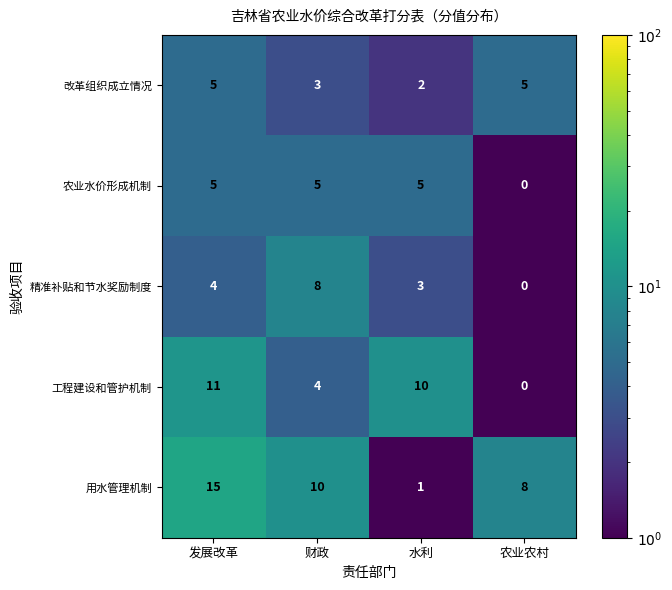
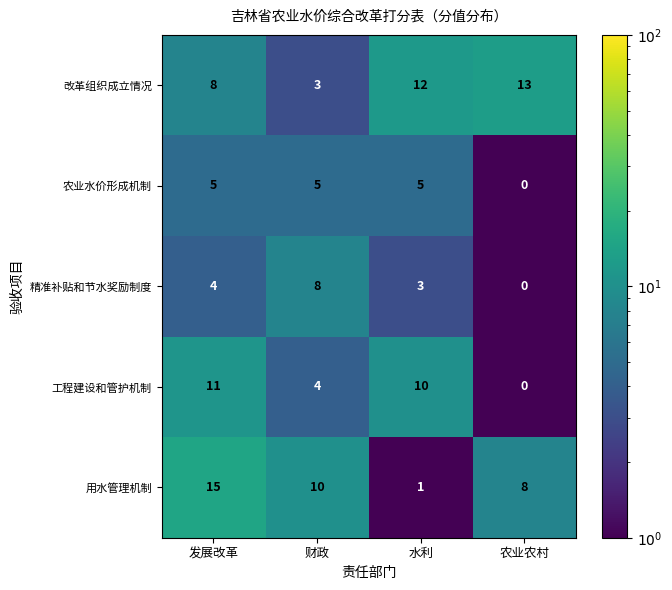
  {
    "改革组织成立情况": {
-     "发展改革": 5,
+     "发展改革": 8,
      "财政": 3,
-     "水利": 2,
-     "农业农村": 5
+     "水利": 12,
+     "农业农村": 13
    },
    "农业水价形成机制": {
      "发展改革": 5,
      "财政": 5,
      "水利": 5,
      "农业农村": 0
    },
    "精准补贴和节水奖励制度": {
      "发展改革": 4,
      "财政": 8,
      "水利": 3,
      "农业农村": 0
    },
    "工程建设和管护机制": {
      "发展改革": 11,
      "财政": 4,
      "水利": 10,
      "农业农村": 0
    },
    "用水管理机制": {
      "发展改革": 15,
      "财政": 10,
      "水利": 1,
      "农业农村": 8
    }
  }
